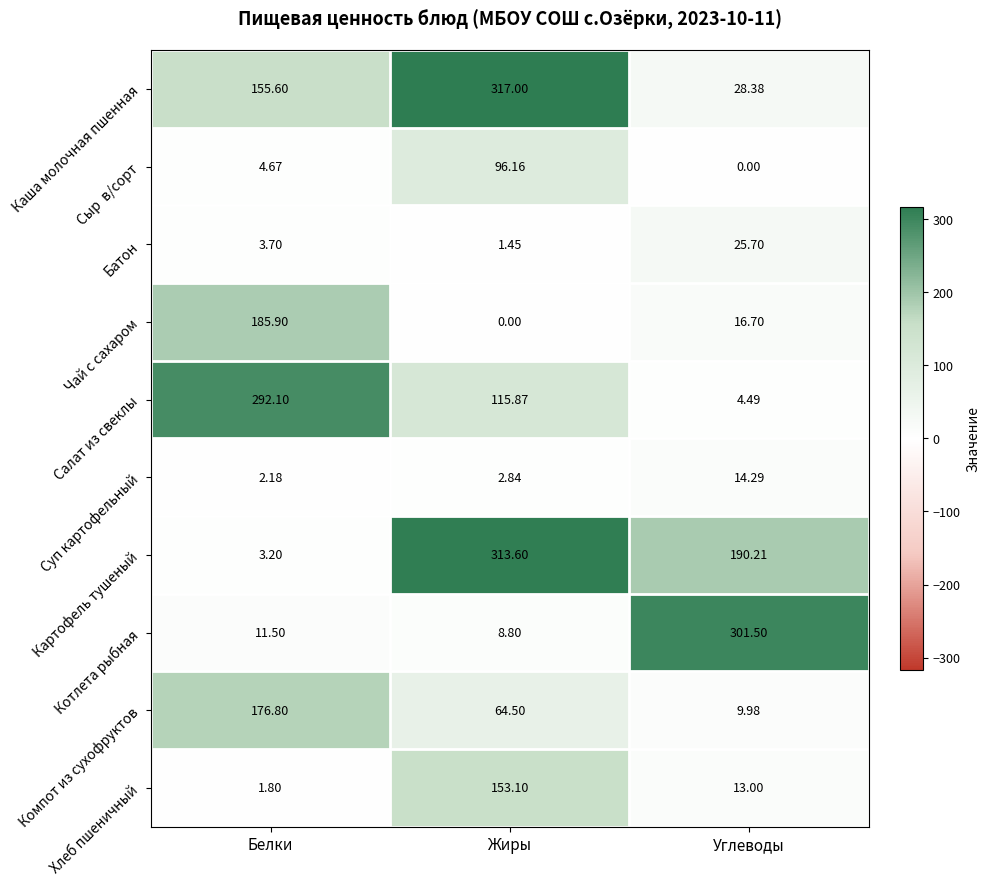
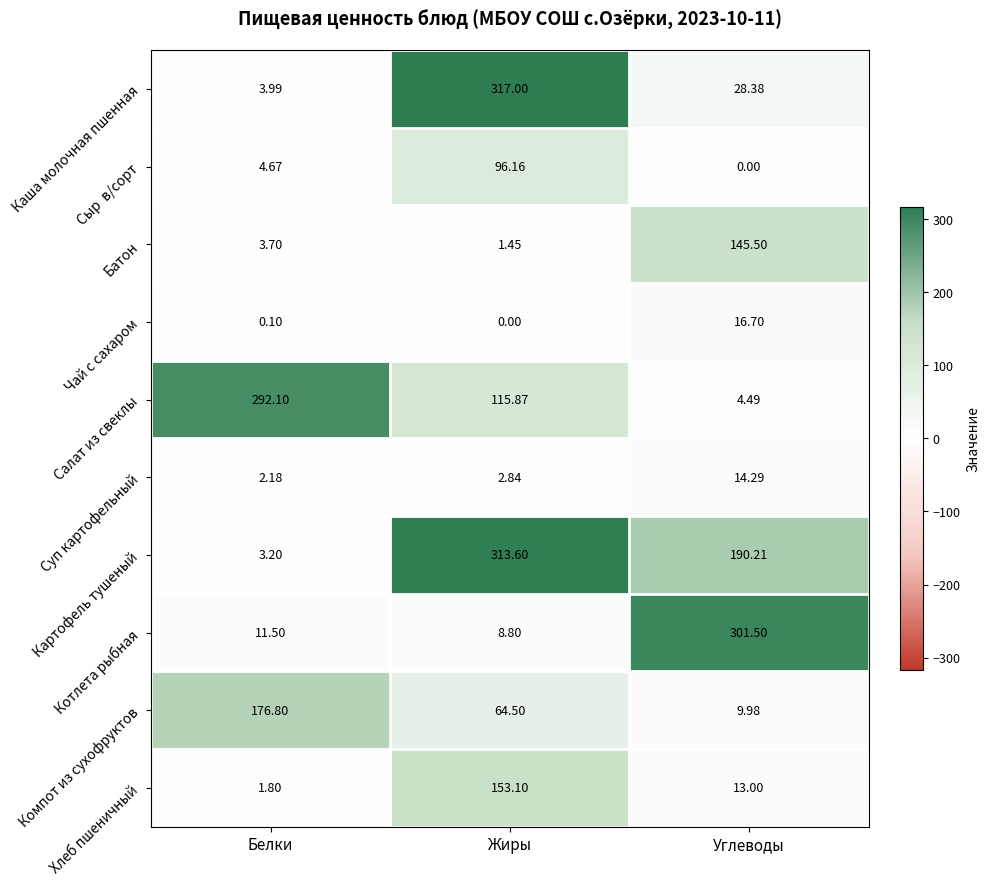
  {
    "Каша молочная пшенная": {
-     "Белки": 155.60,
+     "Белки": 3.99,
      "Жиры": 317.00,
      "Углеводы": 28.38
    },
    "Сыр в/сорт": {
      "Белки": 4.67,
      "Жиры": 96.16,
      "Углеводы": 0.00
    },
    "Батон": {
      "Белки": 3.70,
      "Жиры": 1.45,
-     "Углеводы": 25.70
+     "Углеводы": 145.50
    },
    "Чай с сахаром": {
-     "Белки": 185.90,
+     "Белки": 0.10,
      "Жиры": 0.00,
      "Углеводы": 16.70
    },
    "Салат из свеклы": {
      "Белки": 292.10,
      "Жиры": 115.87,
      "Углеводы": 4.49
    },
    "Суп картофельный": {
      "Белки": 2.18,
      "Жиры": 2.84,
      "Углеводы": 14.29
    },
    "Картофель тушеный": {
      "Белки": 3.20,
      "Жиры": 313.60,
      "Углеводы": 190.21
    },
    "Котлета рыбная": {
      "Белки": 11.50,
      "Жиры": 8.80,
      "Углеводы": 301.50
    },
    "Компот из сухофруктов": {
      "Белки": 176.80,
      "Жиры": 64.50,
      "Углеводы": 9.98
    },
    "Хлеб пшеничный": {
      "Белки": 1.80,
      "Жиры": 153.10,
      "Углеводы": 13.00
    }
  }
